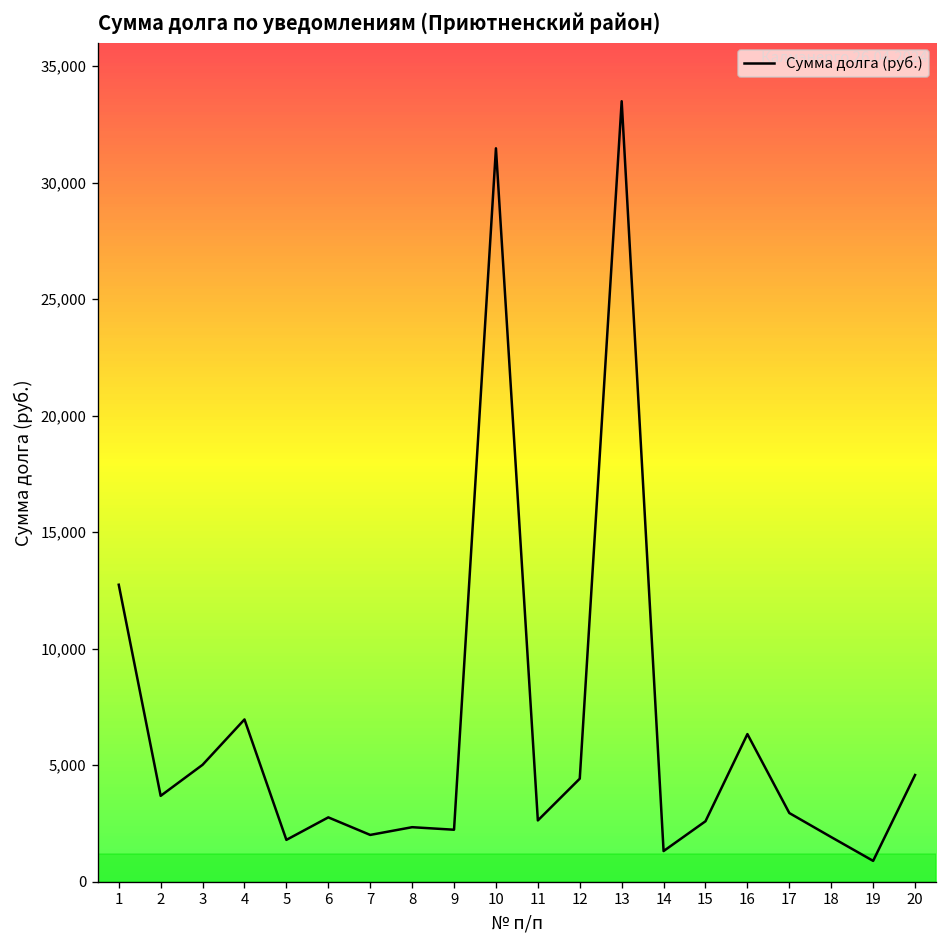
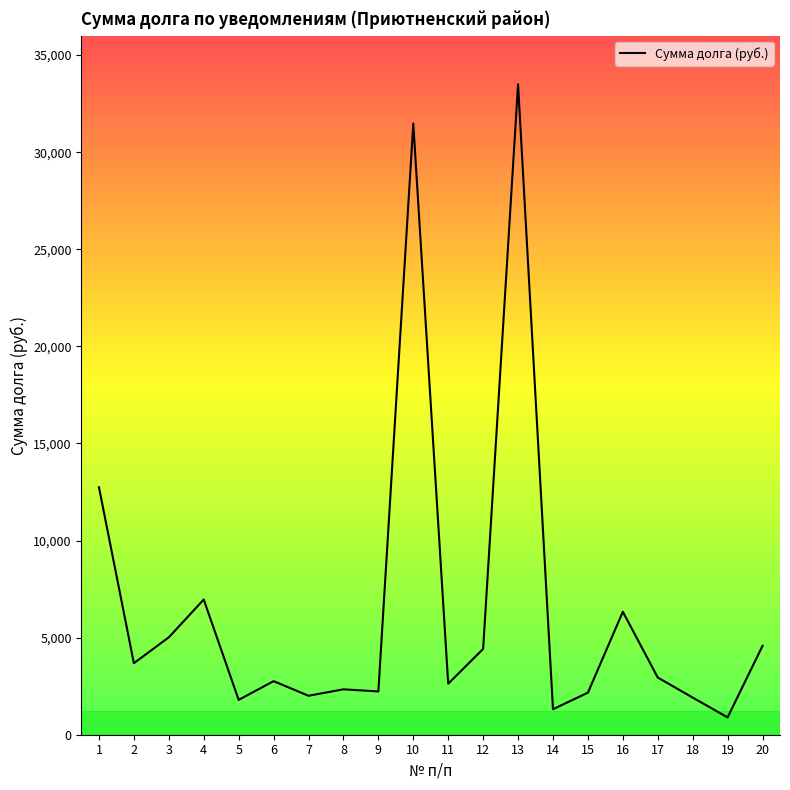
  {
    "1": "12,700",
    "2": "3,700",
    "3": "5,000",
    "4": "7,000",
    "5": "1,800",
    "6": "2,800",
    "7": "2,000",
    "8": "2,300",
    "9": "2,200",
    "10": "31,500",
    "11": "2,600",
    "12": "4,400",
    "13": "33,500",
    "14": "1,300",
-   "15": "2,600",
+   "15": "2,200",
    "16": "6,300",
    "17": "2,900",
    "18": "1,900",
    "19": "900",
    "20": "4,600"
  }
